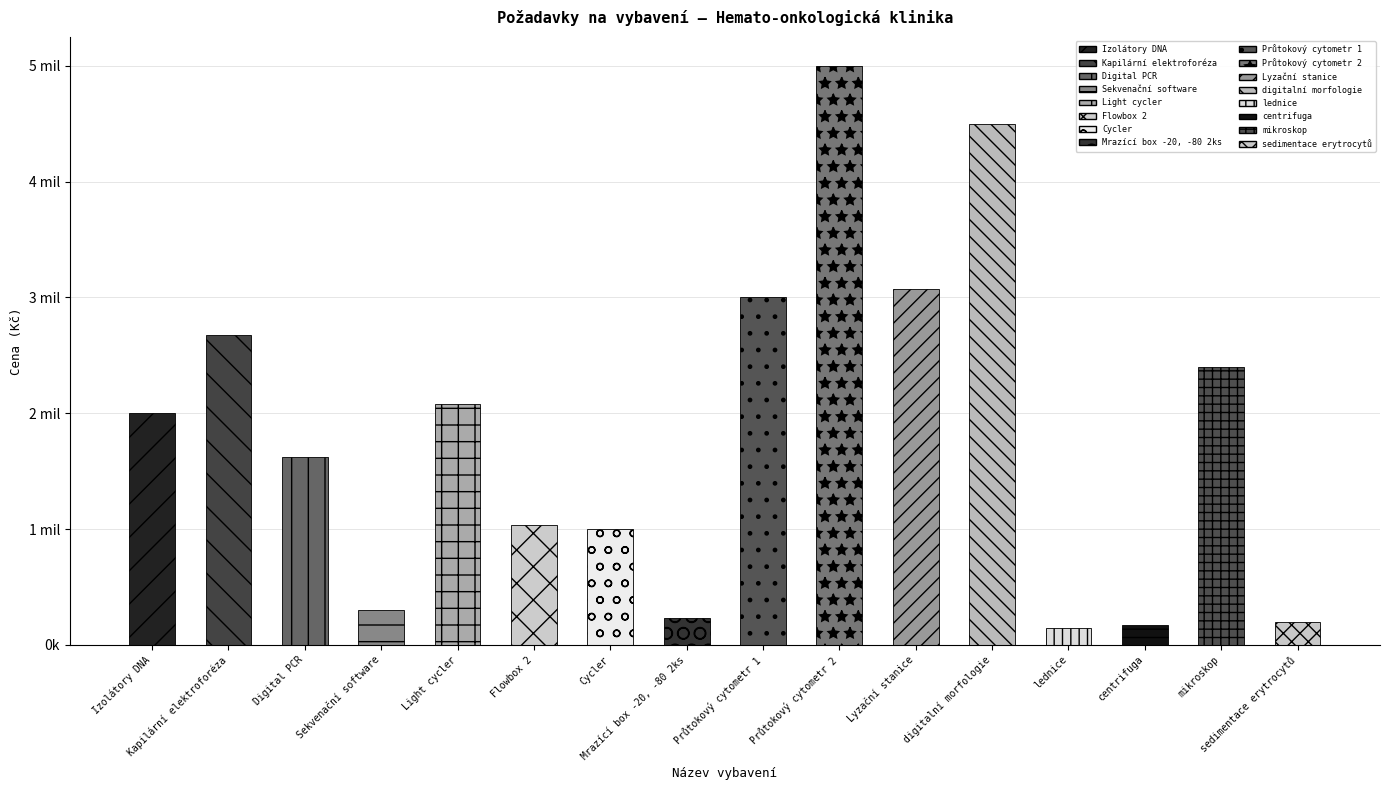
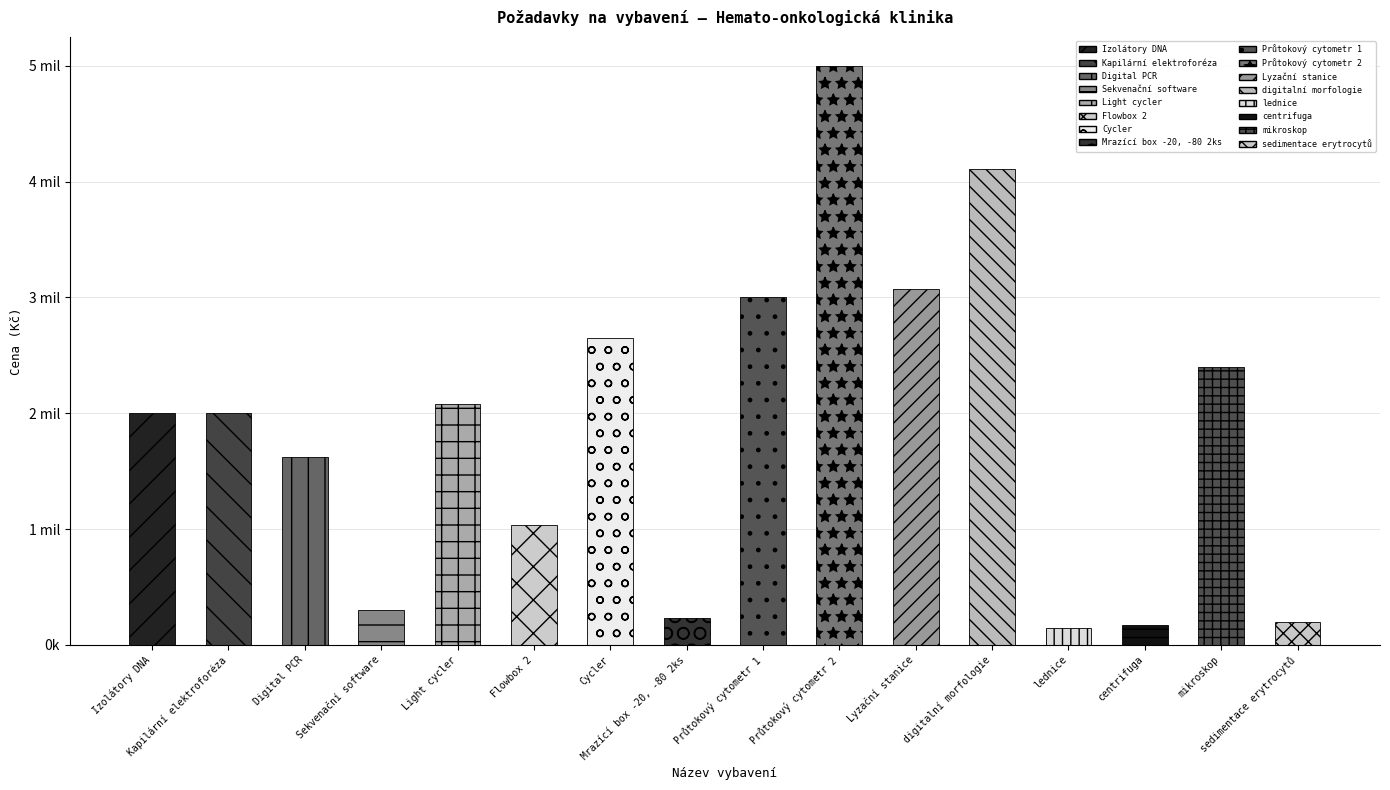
  {
    "Izolátory DNA": "2.00 mil",
-   "Kapilární elektroforéza": "2.68 mil",
+   "Kapilární elektroforéza": "2.00 mil",
    "Digital PCR": "1.63 mil",
    "Sekvenační software": "0.30 mil",
    "Light cycler": "2.08 mil",
    "Flowbox 2": "1.04 mil",
-   "Cycler": "1.00 mil",
+   "Cycler": "2.65 mil",
    "Mrazící box -20, -80 2ks": "0.24 mil",
    "Průtokový cytometr 1": "3.00 mil",
    "Průtokový cytometr 2": "5.00 mil",
    "Lyzační stanice": "3.08 mil",
-   "digitalní morfologie": "4.50 mil",
+   "digitalní morfologie": "4.11 mil",
    "lednice": "0.15 mil",
    "centrifuga": "0.17 mil",
    "mikroskop": "2.40 mil",
    "sedimentace erytrocytů": "0.20 mil"
  }
